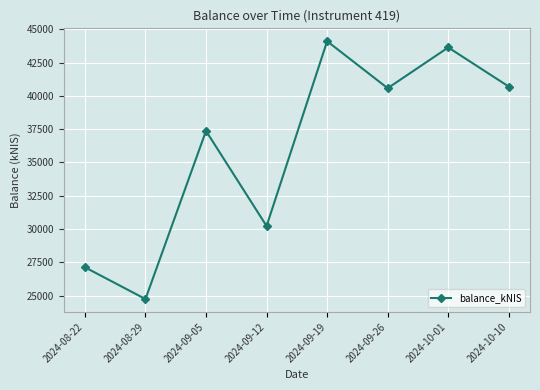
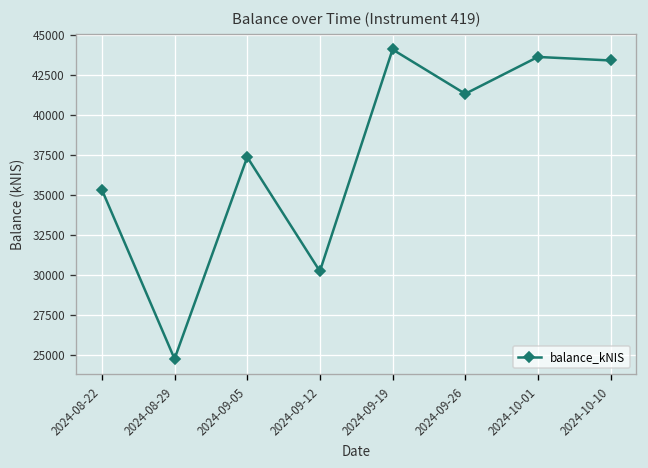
  {
-   "2024-08-22": 27100,
+   "2024-08-22": 35300,
    "2024-08-29": 24700,
    "2024-09-05": 37400,
    "2024-09-12": 30200,
    "2024-09-19": 44100,
-   "2024-09-26": 40600,
+   "2024-09-26": 41300,
    "2024-10-01": 43600,
-   "2024-10-10": 40700
+   "2024-10-10": 43400
  }
